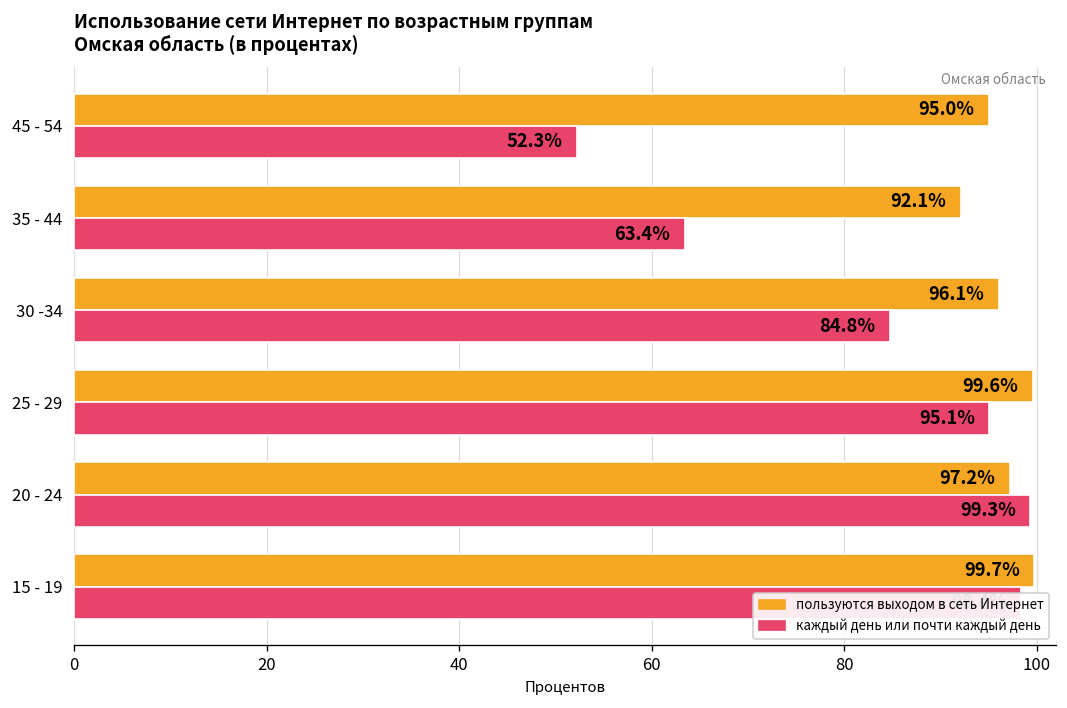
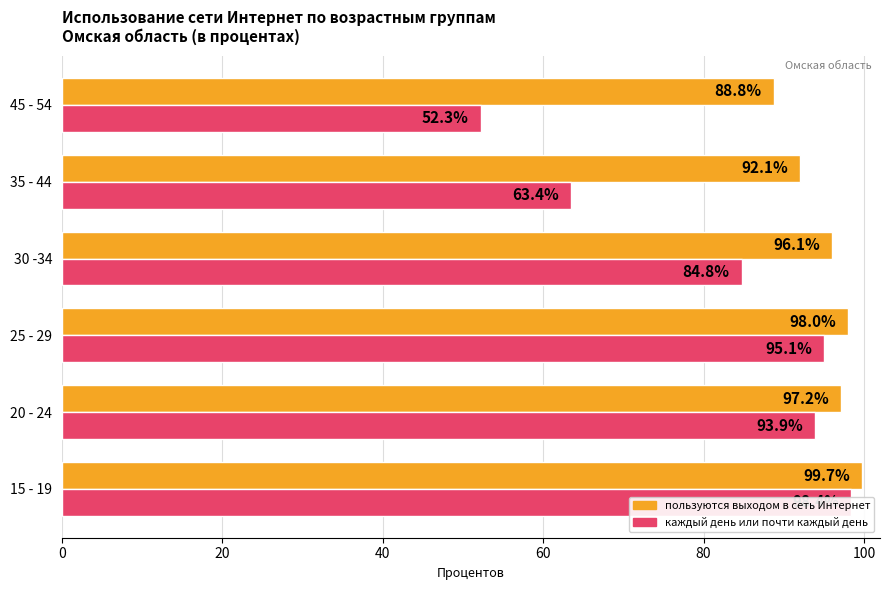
  {
    "пользуются выходом в сеть Интернет": {
-     "45 - 54": "95.0%",
+     "45 - 54": "88.8%",
      "35 - 44": "92.1%",
      "30 -34": "96.1%",
-     "25 - 29": "99.6%",
+     "25 - 29": "98.0%",
      "20 - 24": "97.2%",
      "15 - 19": "99.7%"
    },
    "каждый день или почти каждый день": {
      "45 - 54": "52.3%",
      "35 - 44": "63.4%",
      "30 -34": "84.8%",
      "25 - 29": "95.1%",
-     "20 - 24": "99.3%"
+     "20 - 24": "93.9%"
    }
  }
